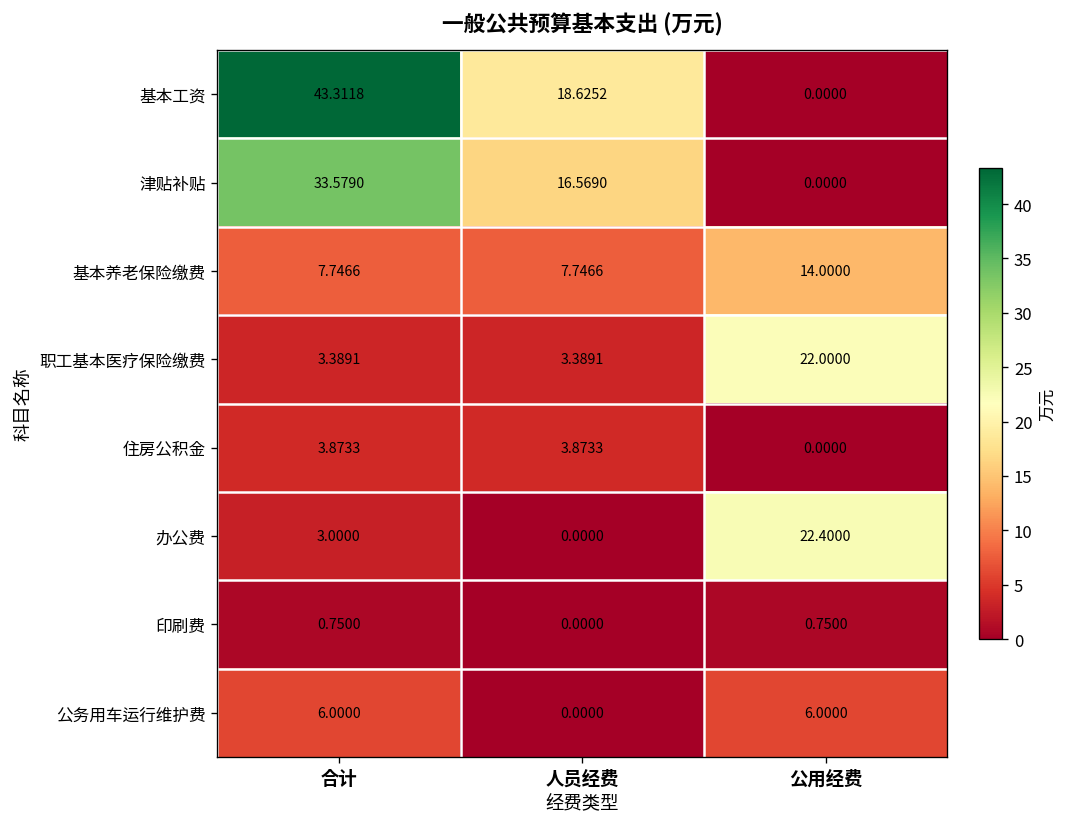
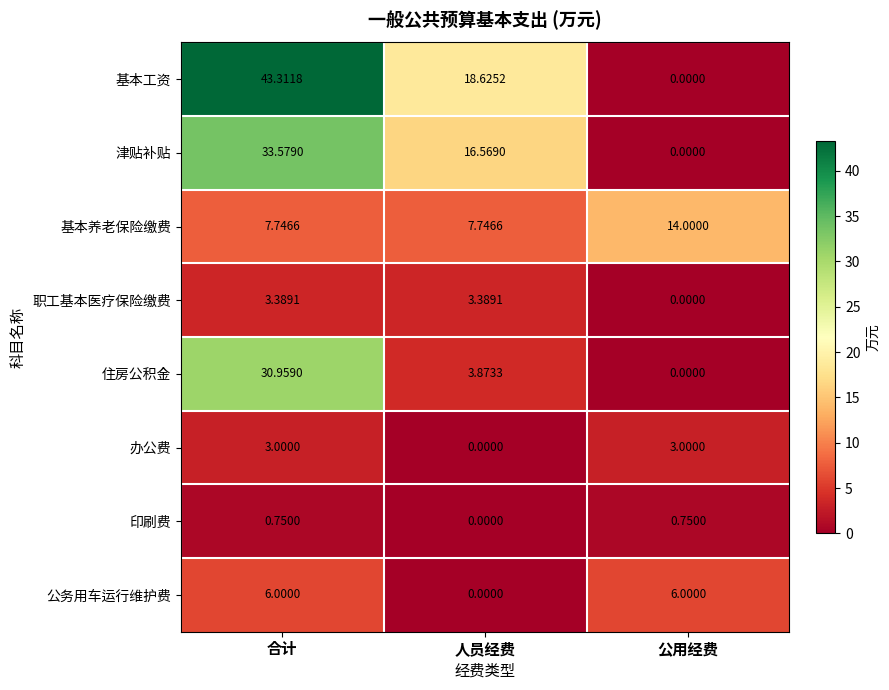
  {
    "基本工资": {
      "合计": 43.3118,
      "人员经费": 18.6252,
      "公用经费": 0.0000
    },
    "津贴补贴": {
      "合计": 33.5790,
      "人员经费": 16.5690,
      "公用经费": 0.0000
    },
    "基本养老保险缴费": {
      "合计": 7.7466,
      "人员经费": 7.7466,
      "公用经费": 14.0000
    },
    "职工基本医疗保险缴费": {
      "合计": 3.3891,
      "人员经费": 3.3891,
-     "公用经费": 22.0000
+     "公用经费": 0.0000
    },
    "住房公积金": {
-     "合计": 3.8733,
+     "合计": 30.9590,
      "人员经费": 3.8733,
      "公用经费": 0.0000
    },
    "办公费": {
      "合计": 3.0000,
      "人员经费": 0.0000,
-     "公用经费": 22.4000
+     "公用经费": 3.0000
    },
    "印刷费": {
      "合计": 0.7500,
      "人员经费": 0.0000,
      "公用经费": 0.7500
    },
    "公务用车运行维护费": {
      "合计": 6.0000,
      "人员经费": 0.0000,
      "公用经费": 6.0000
    }
  }
